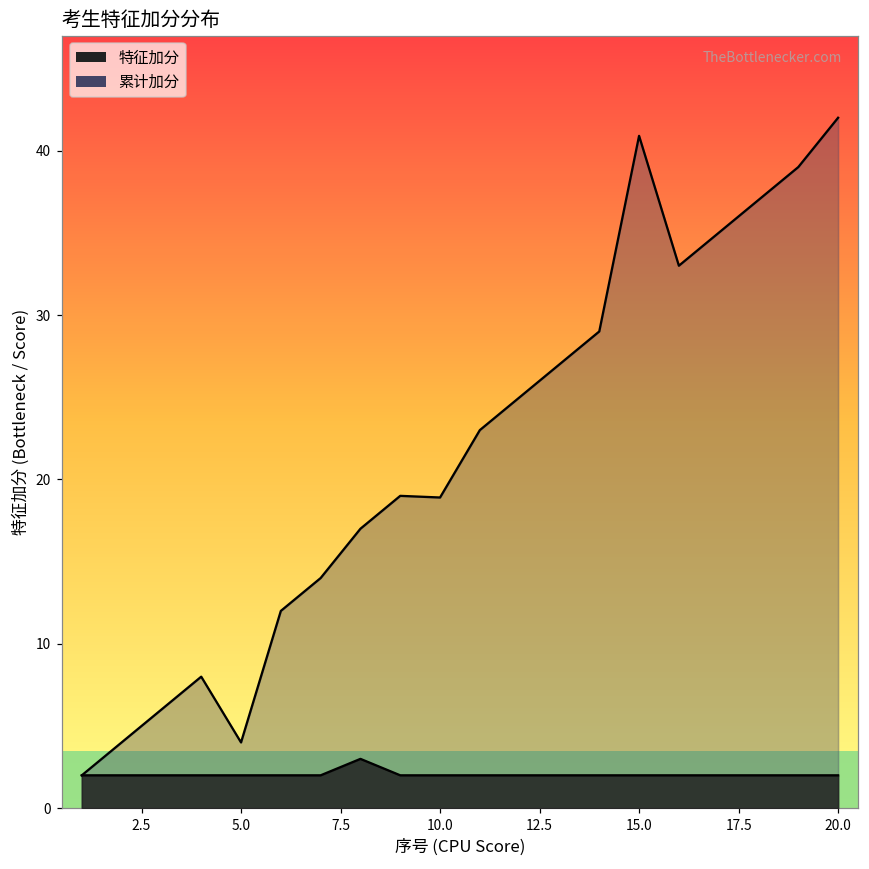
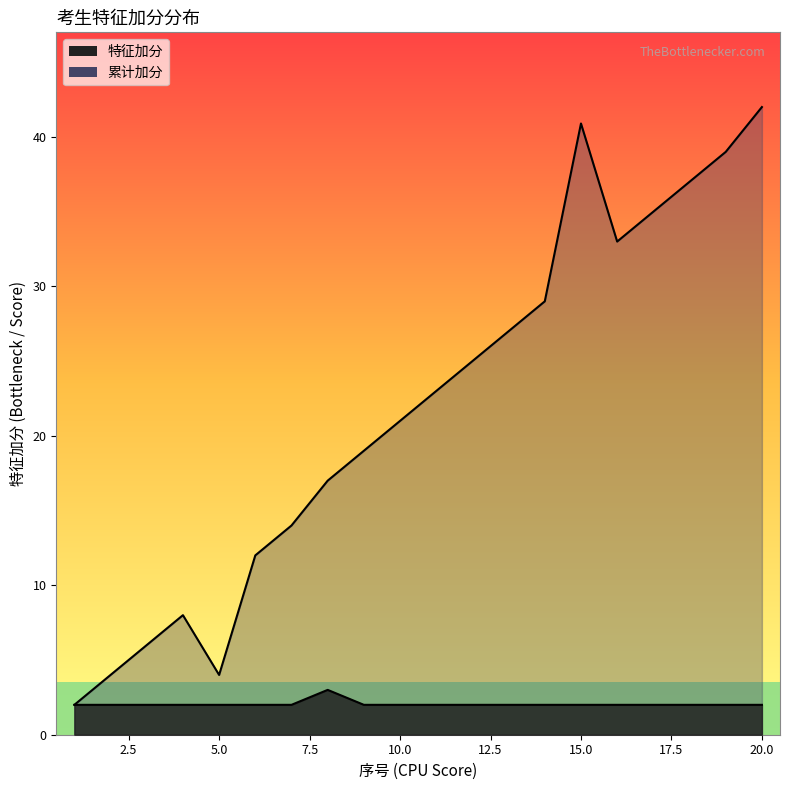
  {
    "累计加分": {
      "5.0": 4.0,
-     "10.0": 18.9,
+     "10.0": 21.0,
      "15.0": 40.9,
      "20.0": 42.0
    }
  }
